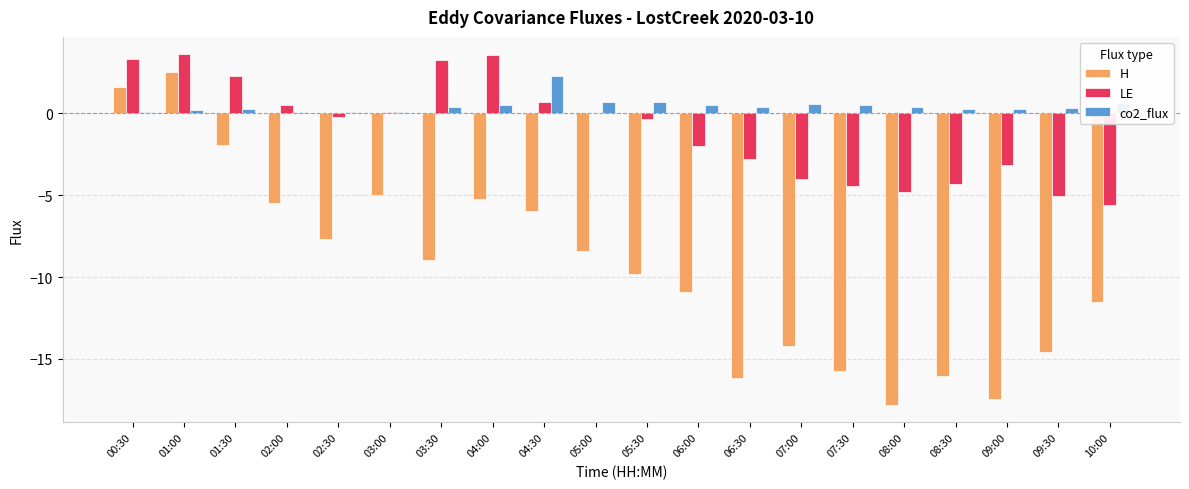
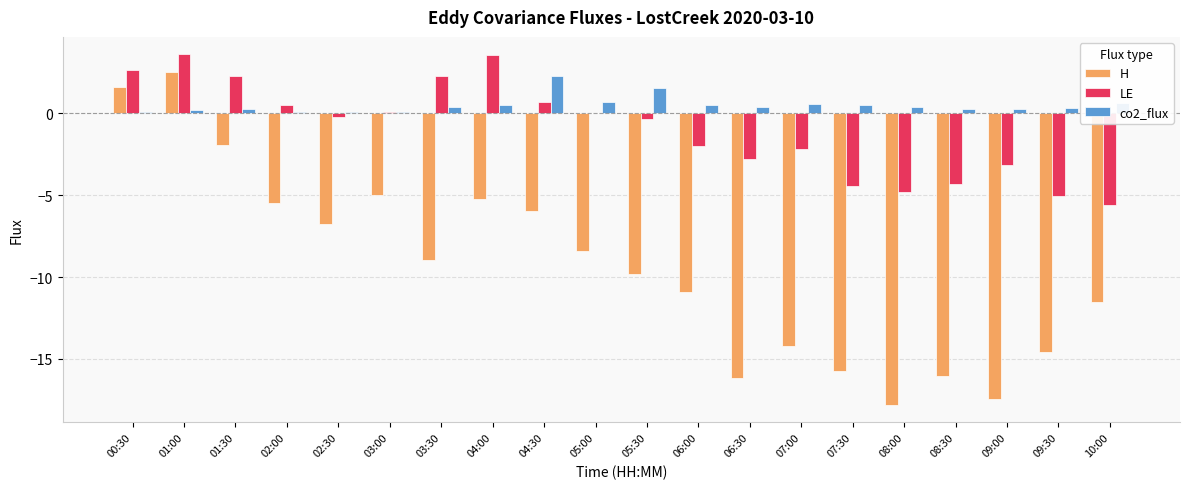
  {
    "H": {
      "00:30": 1.6,
      "01:00": 2.5,
      "01:30": -1.9,
      "02:00": -5.5,
-     "02:30": -7.7,
+     "02:30": -6.8,
      "03:00": -5.0,
      "03:30": -8.9,
      "04:00": -5.2,
      "04:30": -5.9,
      "05:00": -8.4,
      "05:30": -9.8,
      "06:00": -10.9,
      "06:30": -16.2,
      "07:00": -14.2,
      "07:30": -15.7,
      "08:00": -17.8,
      "08:30": -16.0,
      "09:00": -17.5,
      "09:30": -14.6,
      "10:00": -11.5
    },
    "LE": {
-     "00:30": 3.4,
+     "00:30": 2.7,
      "01:00": 3.6,
      "01:30": 2.3,
      "02:00": 0.5,
      "02:30": -0.2,
-     "03:30": 3.3,
+     "03:30": 2.3,
      "04:00": 3.6,
      "04:30": 0.7,
      "05:30": -0.3,
      "06:00": -2.0,
      "06:30": -2.8,
-     "07:00": -4.0,
+     "07:00": -2.2,
      "07:30": -4.4,
      "08:00": -4.8,
      "08:30": -4.3,
      "09:00": -3.1,
      "09:30": -5.1,
      "10:00": -5.6
    },
    "co2_flux": {
      "01:00": 0.2,
      "01:30": 0.2,
      "03:30": 0.4,
      "04:00": 0.5,
      "04:30": 2.3,
      "05:00": 0.7,
-     "05:30": 0.7,
+     "05:30": 1.6,
      "06:00": 0.5,
      "06:30": 0.4,
      "07:00": 0.6,
      "07:30": 0.5,
      "08:00": 0.4,
      "08:30": 0.2,
      "09:00": 0.2,
      "09:30": 0.3
    }
  }
